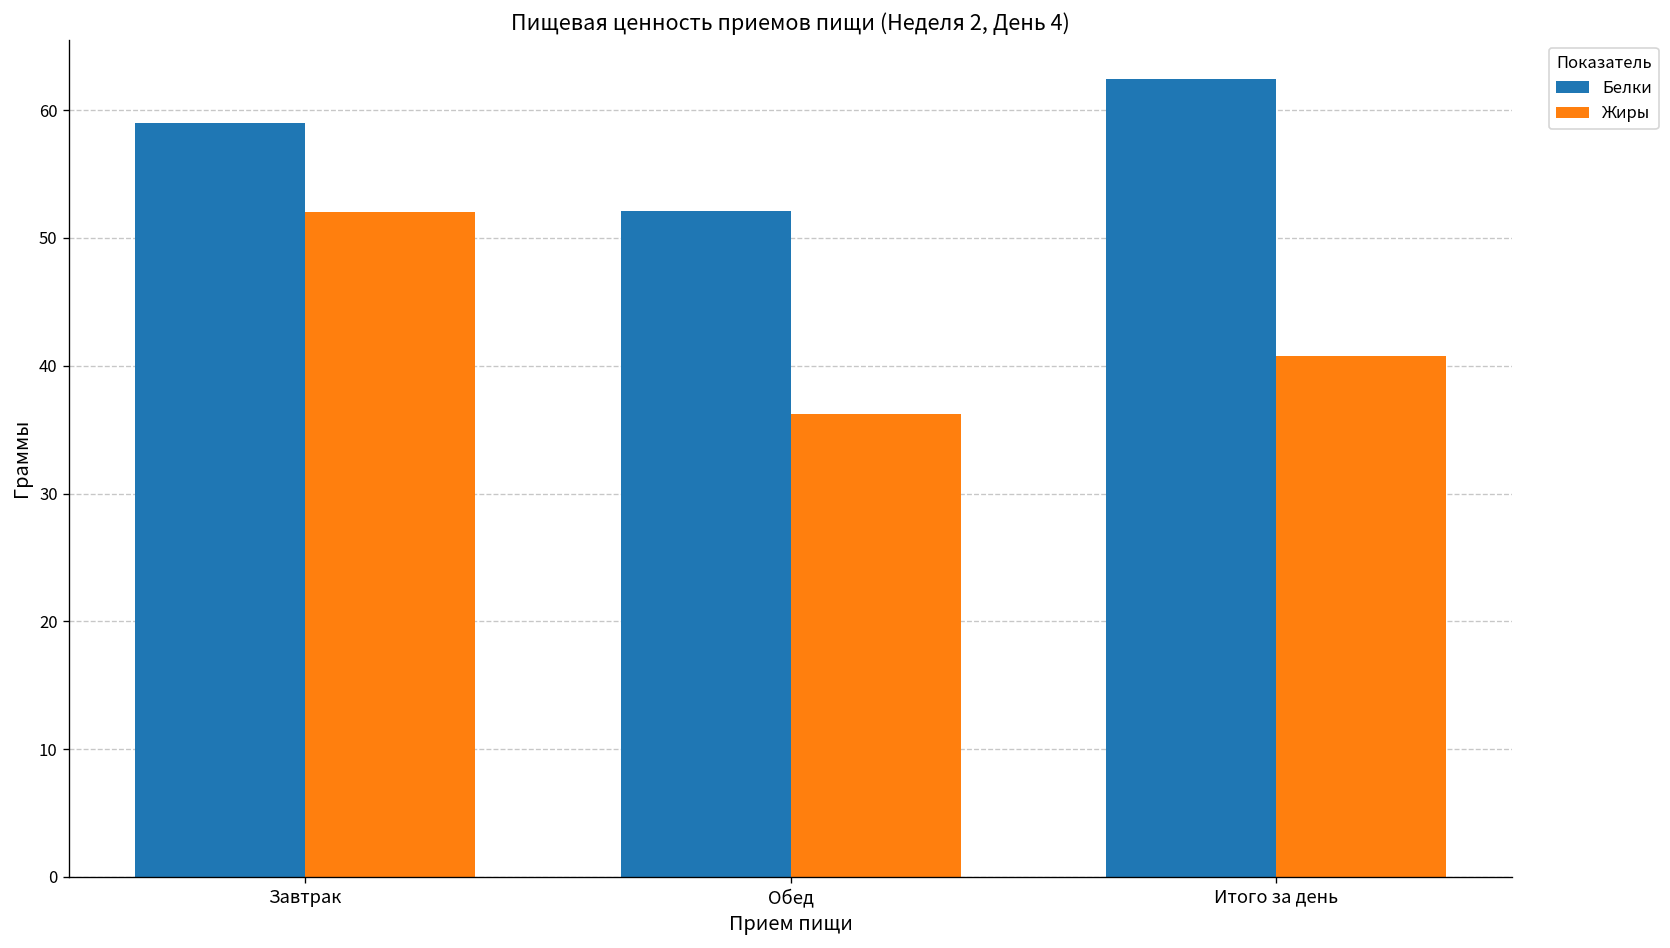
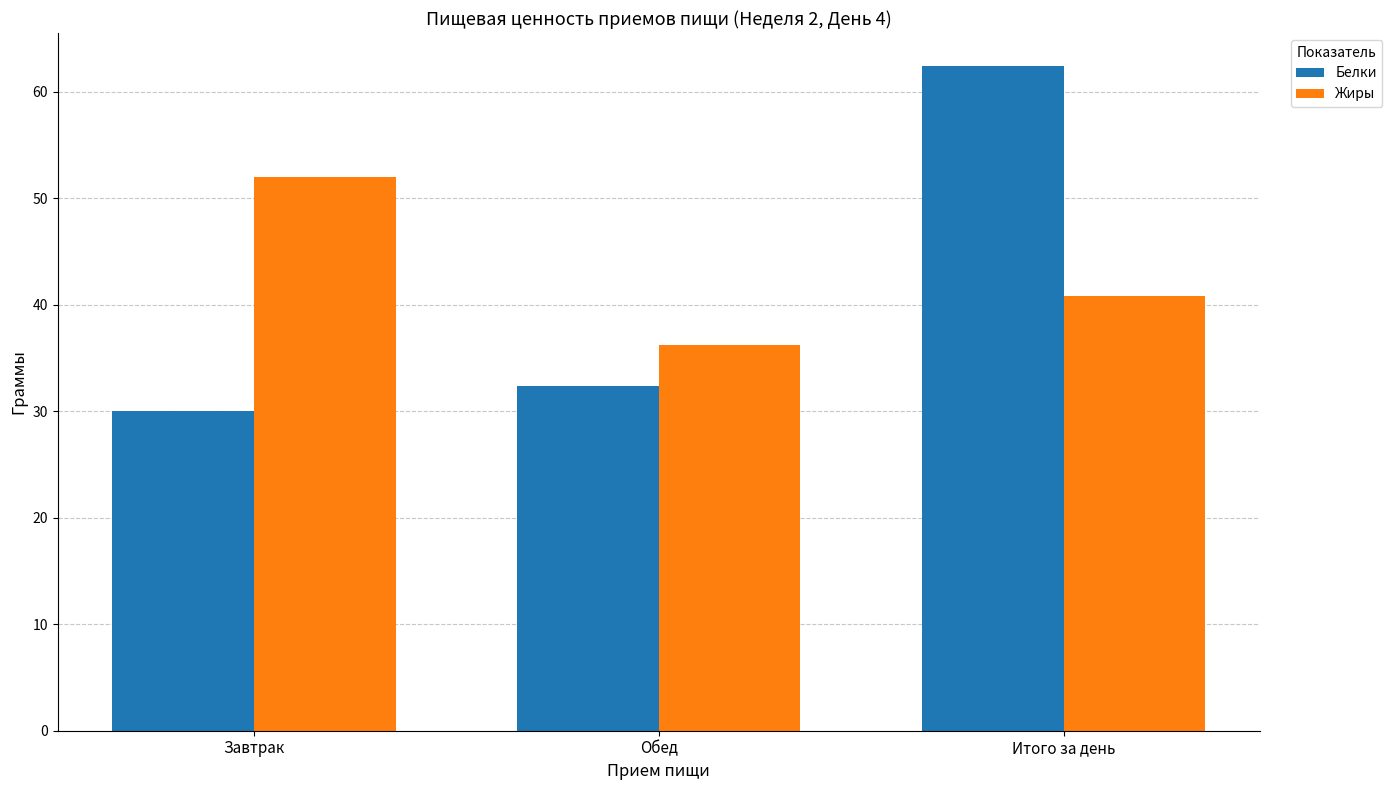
  {
    "Белки": {
-     "Завтрак": 59,
-     "Обед": 52.1,
+     "Завтрак": 30,
+     "Обед": 32.4,
      "Итого за день": 62.4
    },
    "Жиры": {
      "Завтрак": 52.0,
      "Обед": 36.2,
      "Итого за день": 40.8
    }
  }
